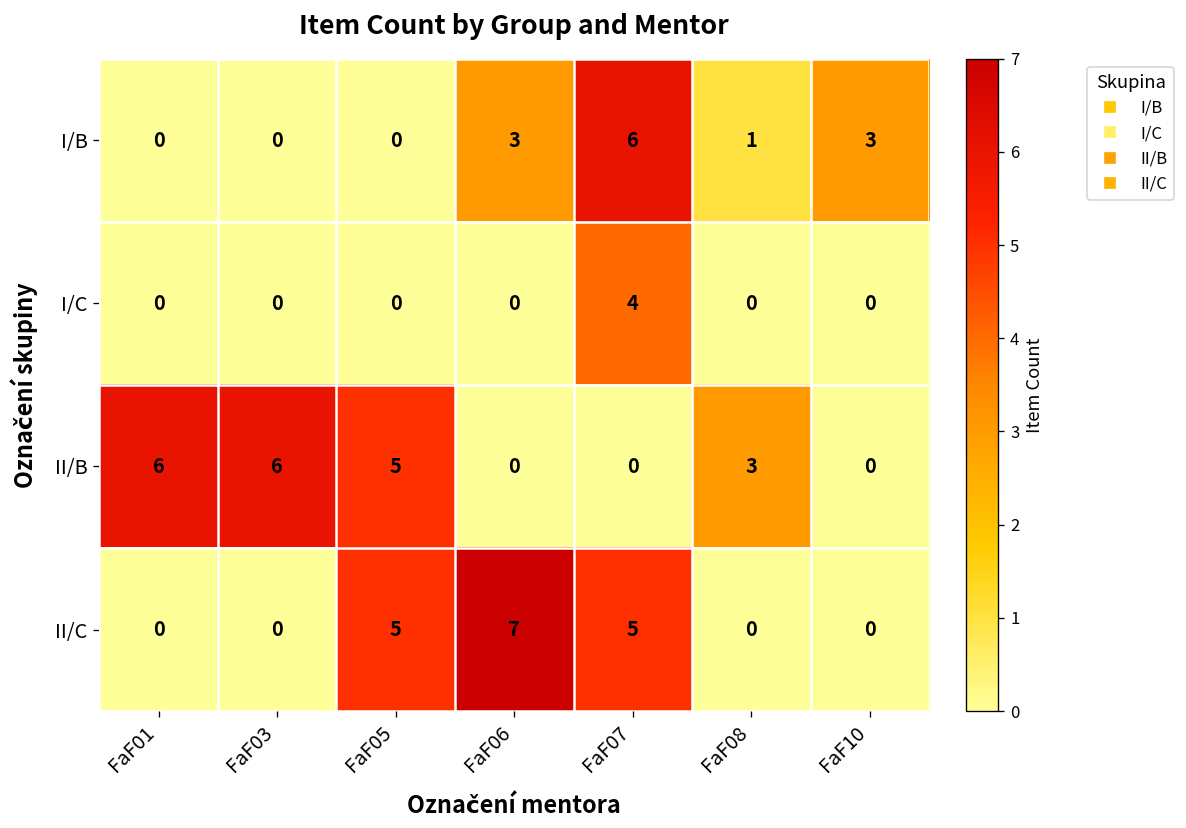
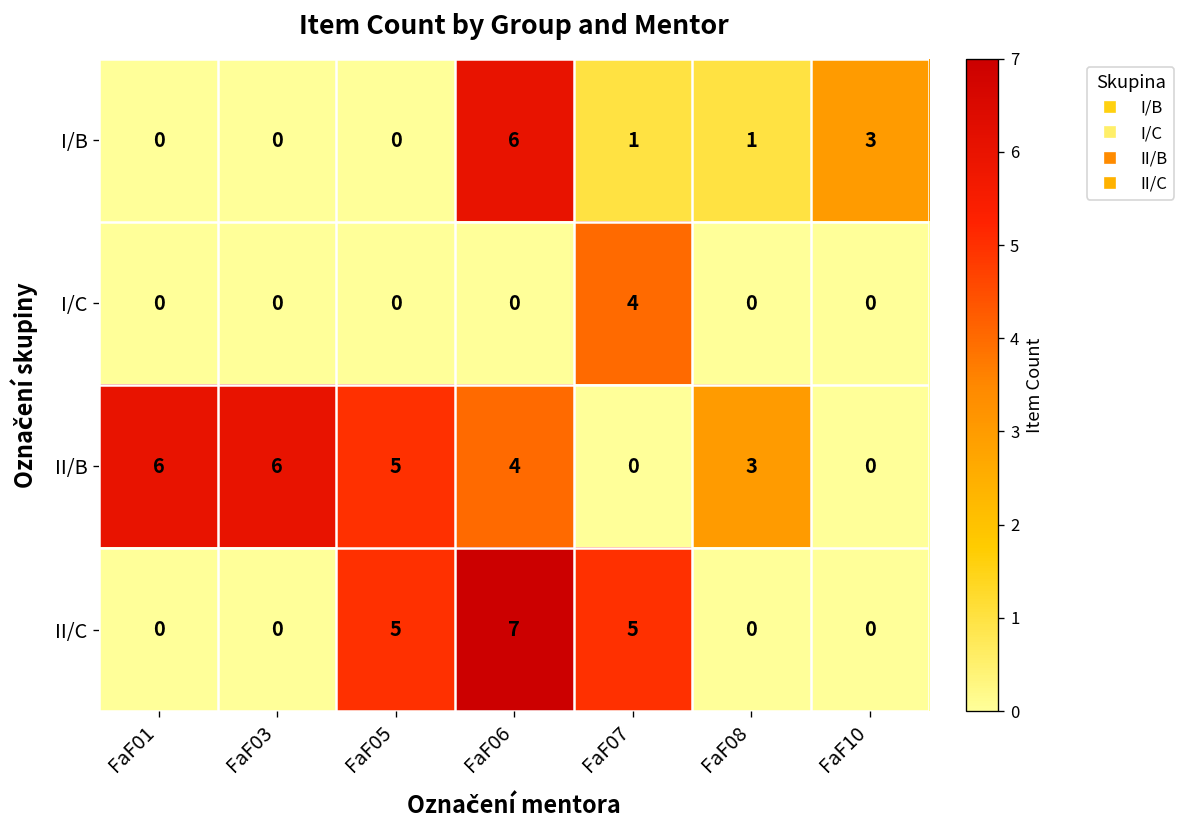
  {
    "I/B": {
      "FaF01": 0,
      "FaF03": 0,
      "FaF05": 0,
-     "FaF06": 3,
-     "FaF07": 6,
+     "FaF06": 6,
+     "FaF07": 1,
      "FaF08": 1,
      "FaF10": 3
    },
    "I/C": {
      "FaF01": 0,
      "FaF03": 0,
      "FaF05": 0,
      "FaF06": 0,
      "FaF07": 4,
      "FaF08": 0,
      "FaF10": 0
    },
    "II/B": {
      "FaF01": 6,
      "FaF03": 6,
      "FaF05": 5,
-     "FaF06": 0,
+     "FaF06": 4,
      "FaF07": 0,
      "FaF08": 3,
      "FaF10": 0
    },
    "II/C": {
      "FaF01": 0,
      "FaF03": 0,
      "FaF05": 5,
      "FaF06": 7,
      "FaF07": 5,
      "FaF08": 0,
      "FaF10": 0
    }
  }
